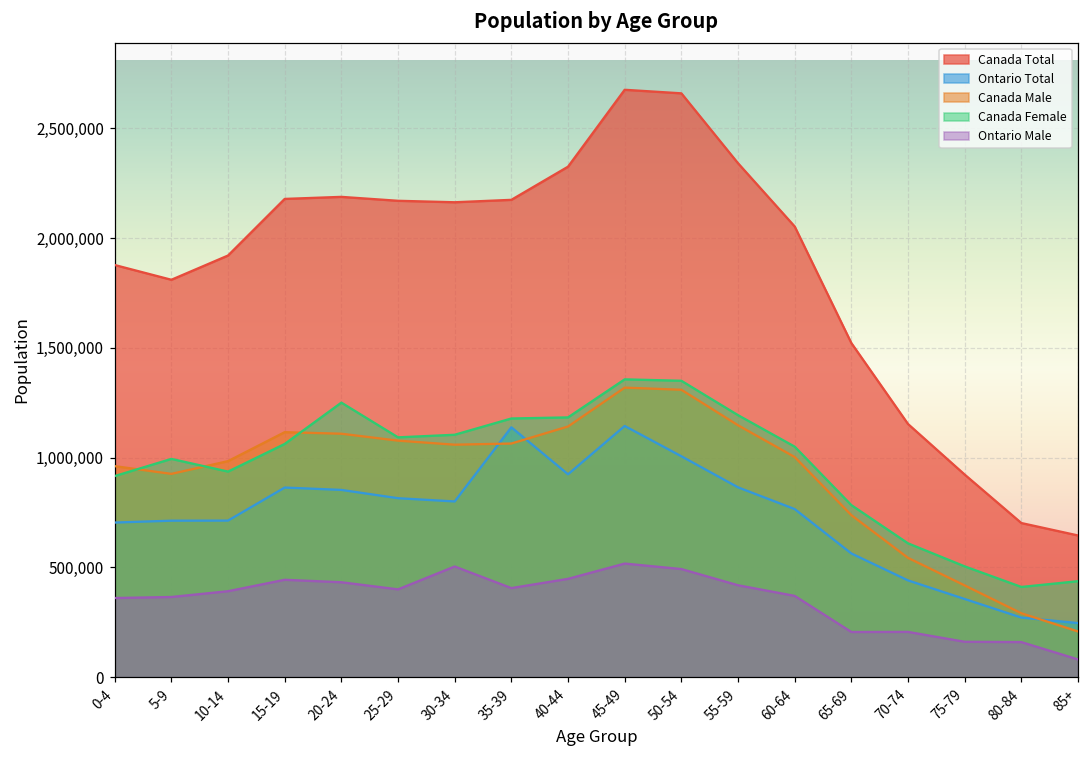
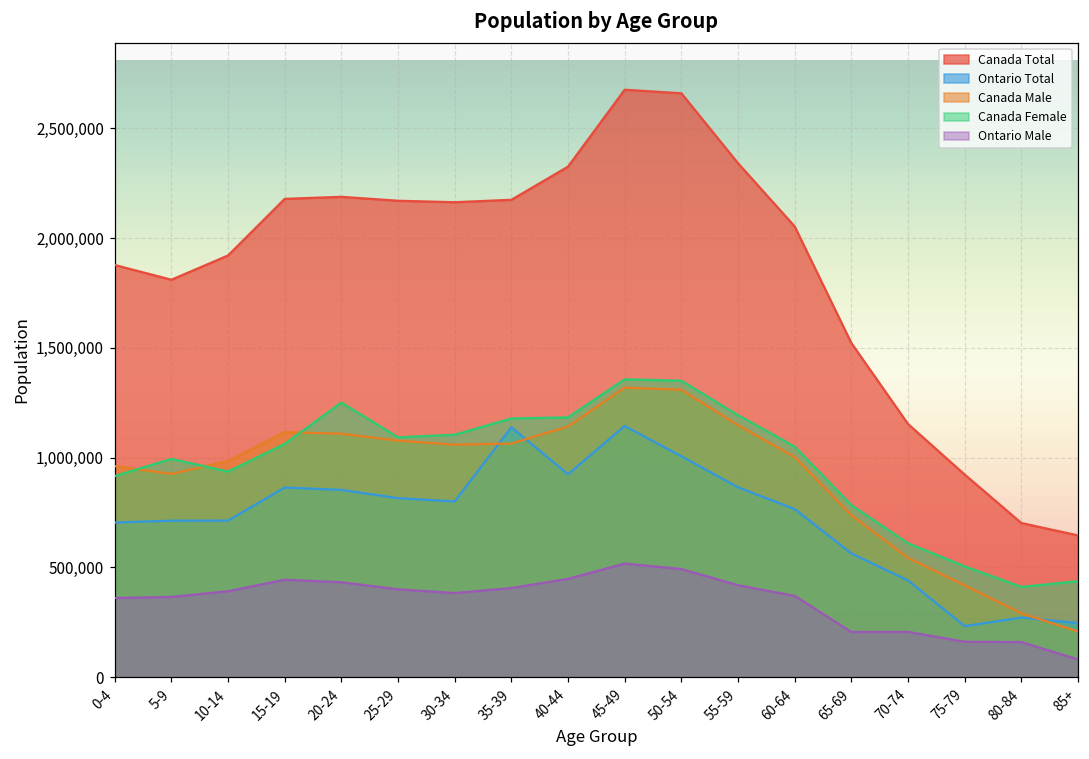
  {
    "Ontario Total": {
      "0-4": "700,000",
      "5-9": "710,000",
      "10-14": "710,000",
      "15-19": "860,000",
      "20-24": "850,000",
      "25-29": "820,000",
      "30-34": "800,000",
      "35-39": "1,140,000",
      "40-44": "920,000",
      "45-49": "1,140,000",
      "50-54": "1,010,000",
      "55-59": "860,000",
      "60-64": "770,000",
      "65-69": "560,000",
      "70-74": "440,000",
-     "75-79": "360,000",
+     "75-79": "230,000",
      "80-84": "270,000",
      "85+": "250,000"
    },
    "Canada Female": {
      "0-4": "920,000",
      "5-9": "990,000",
      "10-14": "940,000",
      "15-19": "1,060,000",
      "20-24": "1,250,000",
      "25-29": "1,090,000",
      "30-34": "1,100,000",
      "35-39": "1,180,000",
      "40-44": "1,180,000",
      "45-49": "1,360,000",
      "50-54": "1,350,000",
      "55-59": "1,190,000",
      "60-64": "1,050,000",
      "65-69": "780,000",
      "70-74": "610,000",
      "75-79": "500,000",
      "80-84": "410,000",
      "85+": "440,000"
    },
    "Ontario Male": {
      "0-4": "360,000",
      "5-9": "370,000",
      "10-14": "390,000",
      "15-19": "440,000",
      "20-24": "430,000",
      "25-29": "400,000",
-     "30-34": "500,000",
+     "30-34": "380,000",
      "35-39": "410,000",
      "40-44": "450,000",
      "45-49": "520,000",
      "50-54": "490,000",
      "55-59": "420,000",
      "60-64": "370,000",
      "65-69": "210,000",
      "70-74": "210,000",
      "75-79": "160,000",
      "80-84": "160,000",
      "85+": "80,000"
    }
  }
